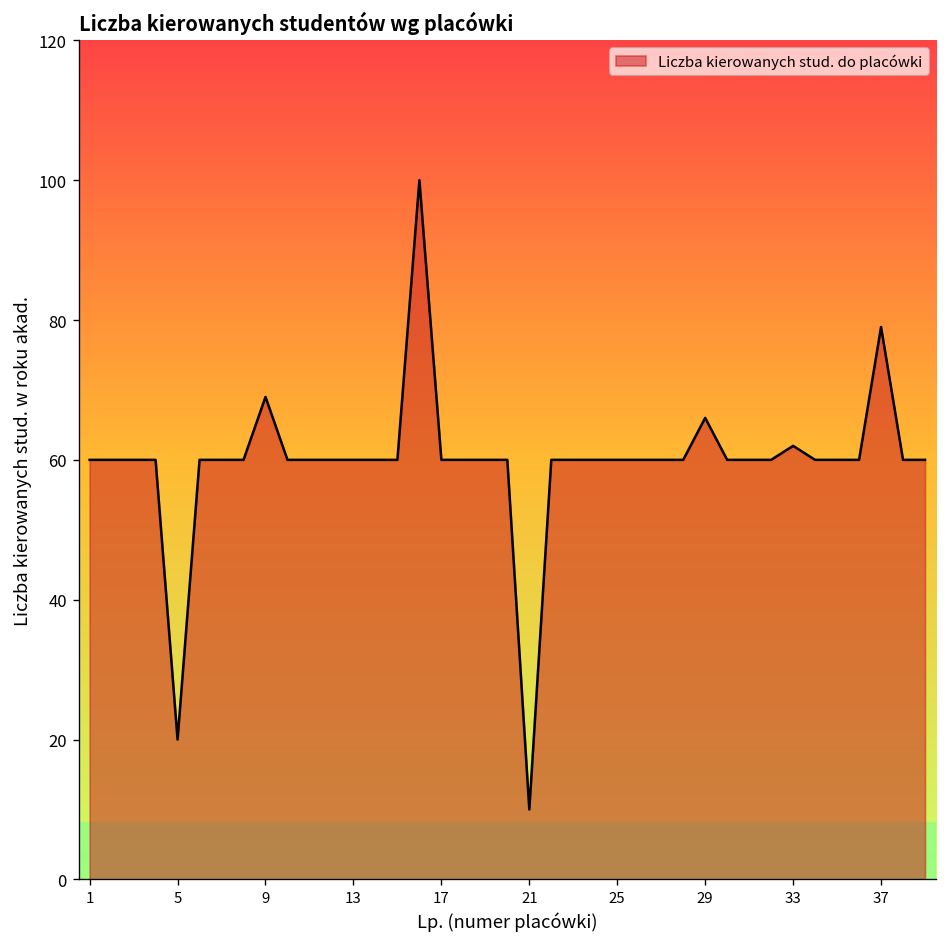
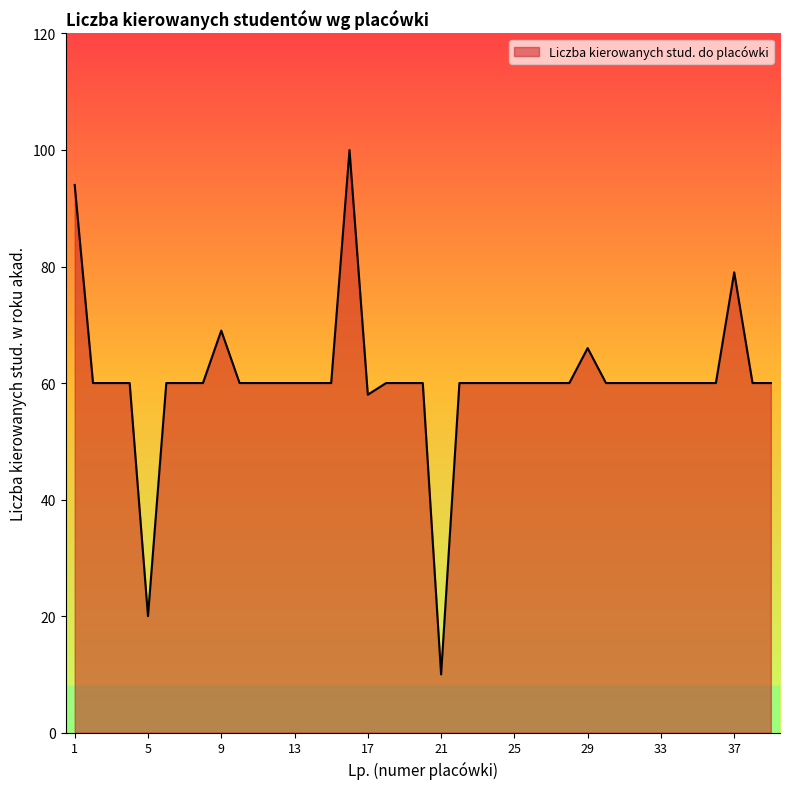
  {
-   "1": 60,
+   "1": 94,
    "5": 20,
    "9": 69,
    "13": 60,
-   "17": 60,
+   "17": 58,
    "21": 10,
    "25": 60,
    "29": 66,
-   "33": 62,
+   "33": 60,
    "37": 79
  }
